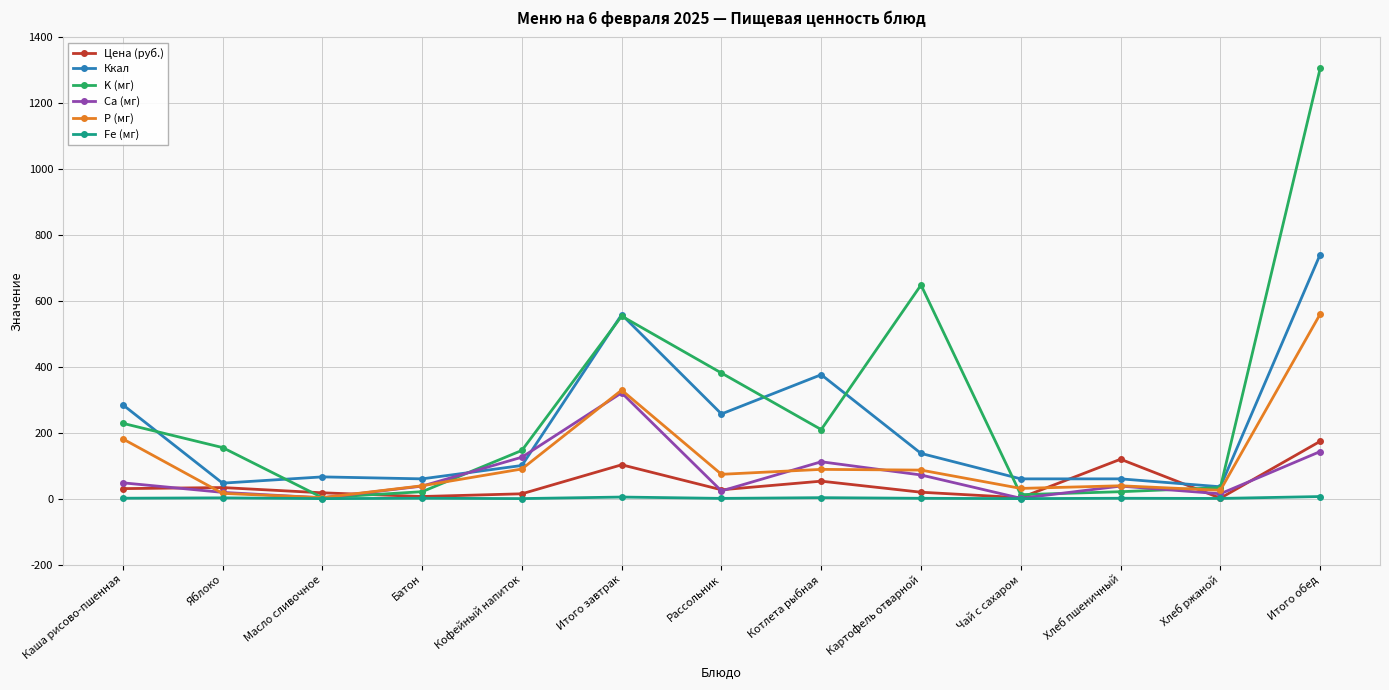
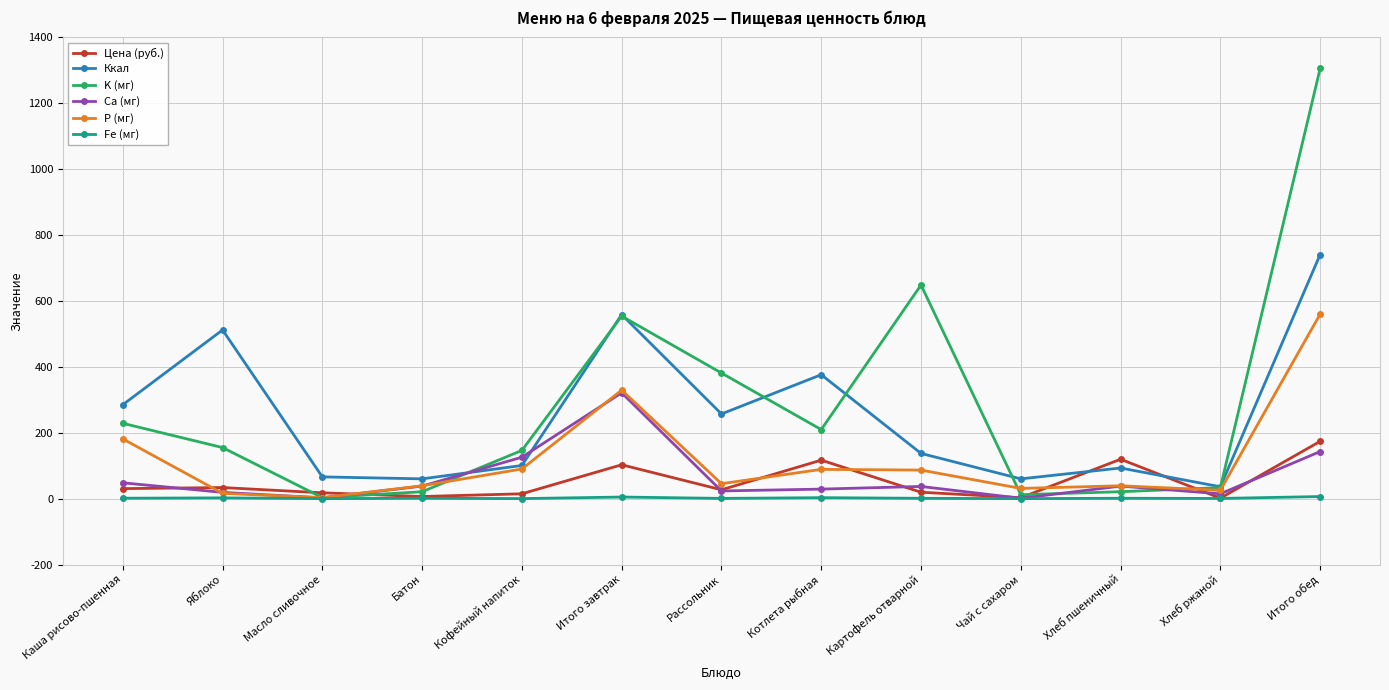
  {
    "Цена (руб.)": {
      "Каша рисово-пшенная": 30,
      "Яблоко": 30,
      "Масло сливочное": 20,
      "Кофейный напиток": 10,
      "Итого завтрак": 100,
-     "Котлета рыбная": 50,
+     "Котлета рыбная": 120,
      "Картофель отварной": 20,
      "Хлеб пшеничный": 120,
      "Итого обед": 170
    },
    "Ккал": {
      "Каша рисово-пшенная": 290,
-     "Яблоко": 50,
+     "Яблоко": 510,
      "Масло сливочное": 70,
      "Батон": 60,
      "Кофейный напиток": 100,
      "Рассольник": 260,
      "Котлета рыбная": 380,
      "Картофель отварной": 140,
      "Чай с сахаром": 60,
-     "Хлеб пшеничный": 60,
+     "Хлеб пшеничный": 90,
      "Итого обед": 740
    },
    "Ca (мг)": {
      "Каша рисово-пшенная": 50,
      "Кофейный напиток": 130,
      "Итого завтрак": 320,
-     "Котлета рыбная": 110,
-     "Картофель отварной": 70,
+     "Котлета рыбная": 30,
+     "Картофель отварной": 40,
      "Хлеб ржаной": 10,
      "Итого обед": 140
    },
    "P (мг)": {
      "Каша рисово-пшенная": 180,
      "Кофейный напиток": 90,
      "Итого завтрак": 330,
-     "Рассольник": 70,
+     "Рассольник": 50,
      "Котлета рыбная": 90,
      "Картофель отварной": 90,
      "Чай с сахаром": 30,
      "Хлеб ржаной": 30,
      "Итого обед": 560
    }
  }
